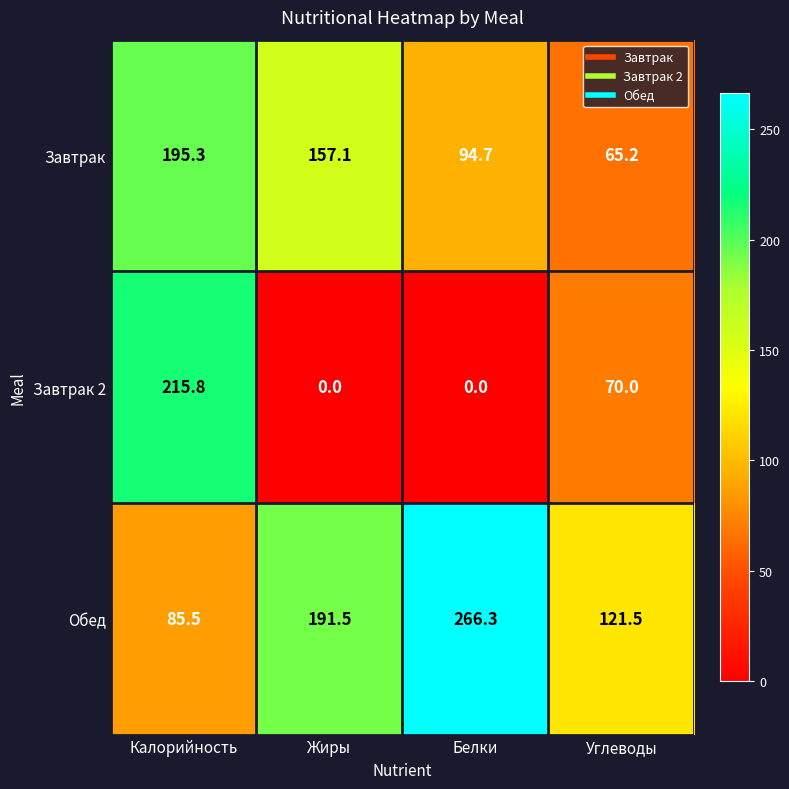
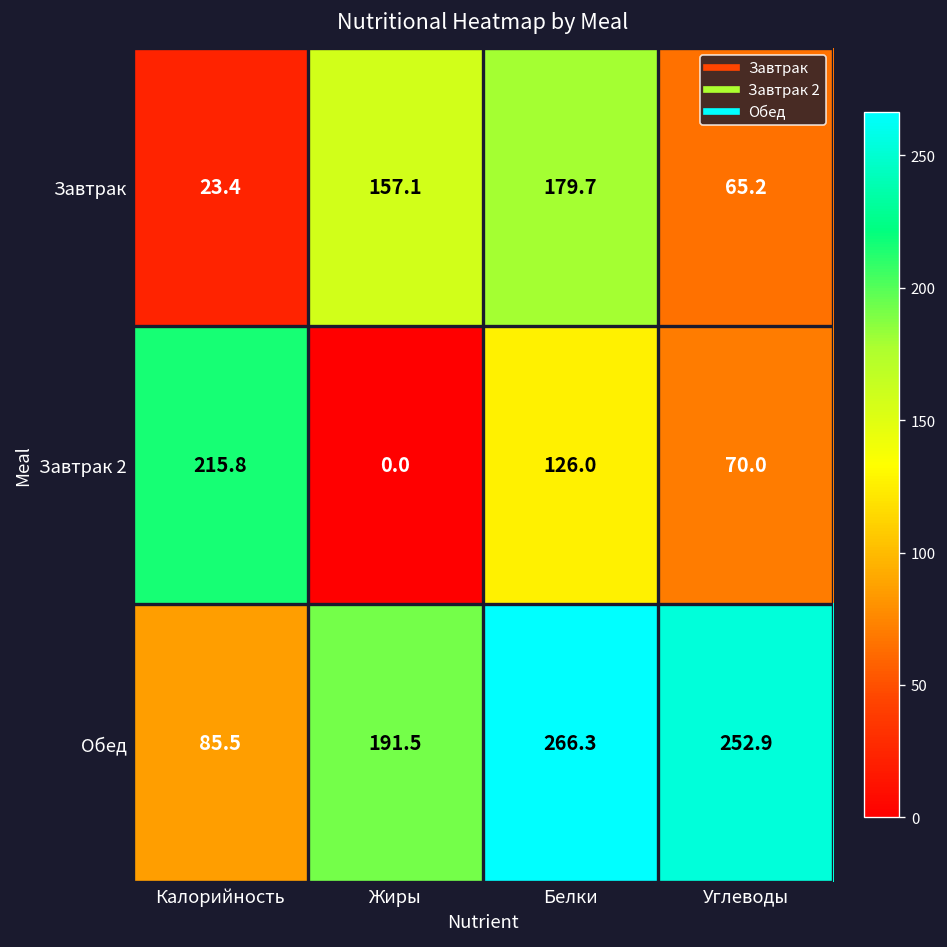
  {
    "Завтрак": {
-     "Калорийность": 195.3,
+     "Калорийность": 23.4,
      "Жиры": 157.1,
-     "Белки": 94.7,
+     "Белки": 179.7,
      "Углеводы": 65.2
    },
    "Завтрак 2": {
      "Калорийность": 215.8,
      "Жиры": 0.0,
-     "Белки": 0.0,
+     "Белки": 126.0,
      "Углеводы": 70.0
    },
    "Обед": {
      "Калорийность": 85.5,
      "Жиры": 191.5,
      "Белки": 266.3,
-     "Углеводы": 121.5
+     "Углеводы": 252.9
    }
  }
